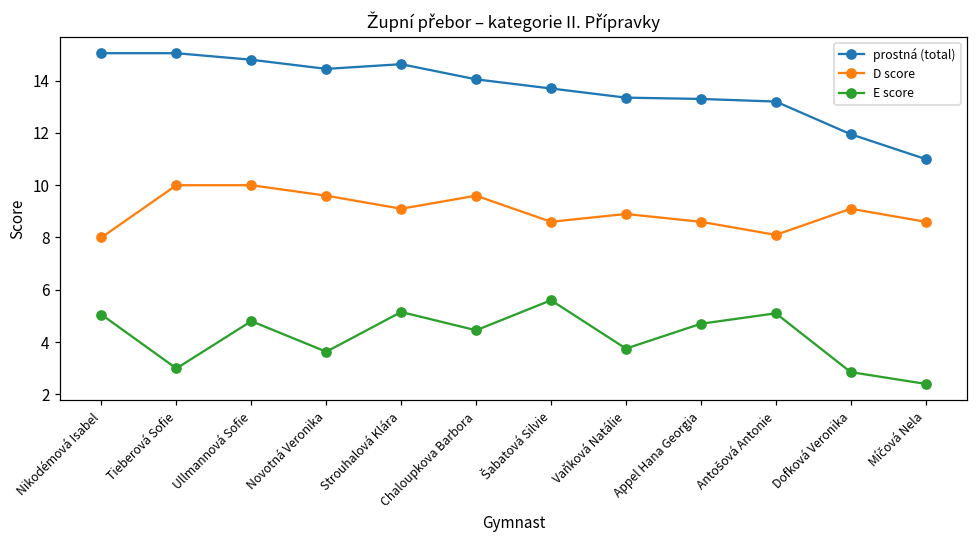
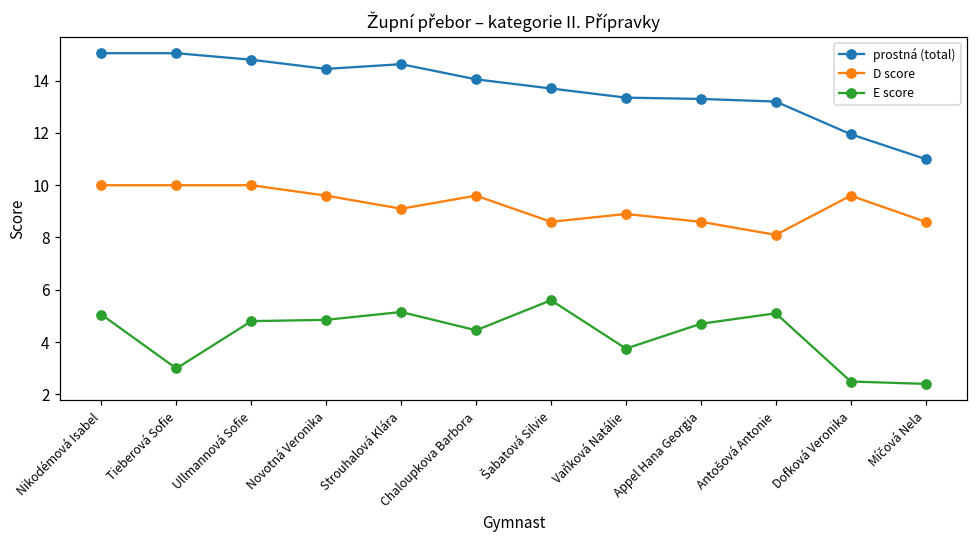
  {
    "prostná (total)": {
      "Nikodémová Isabel": 15.1,
      "Tieberová Sofie": 15.1,
      "Ullmannová Sofie": 14.8,
      "Novotná Veronika": 14.5,
      "Strouhalová Klára": 14.6,
      "Chaloupkova Barbora": 14.1,
      "Šabatová Silvie": 13.7,
      "Vaňková Natálie": 13.4,
      "Appel Hana Georgia": 13.3,
      "Antošová Antonie": 13.2,
      "Dofková Veronika": 12.0,
      "Míčová Nela": 11.0
    },
    "D score": {
-     "Nikodémová Isabel": 8,
+     "Nikodémová Isabel": 10,
      "Tieberová Sofie": 10.0,
      "Ullmannová Sofie": 10.0,
      "Novotná Veronika": 9.6,
      "Strouhalová Klára": 9.1,
      "Chaloupkova Barbora": 9.6,
      "Šabatová Silvie": 8.6,
      "Vaňková Natálie": 8.9,
      "Appel Hana Georgia": 8.6,
      "Antošová Antonie": 8.1,
-     "Dofková Veronika": 9.1,
+     "Dofková Veronika": 9.6,
      "Míčová Nela": 8.6
    },
    "E score": {
      "Nikodémová Isabel": 5.1,
      "Tieberová Sofie": 3.0,
      "Ullmannová Sofie": 4.8,
-     "Novotná Veronika": 3.6,
+     "Novotná Veronika": 4.9,
      "Strouhalová Klára": 5.2,
      "Chaloupkova Barbora": 4.5,
      "Šabatová Silvie": 5.6,
      "Vaňková Natálie": 3.8,
      "Appel Hana Georgia": 4.7,
      "Antošová Antonie": 5.1,
-     "Dofková Veronika": 2.9,
+     "Dofková Veronika": 2.5,
      "Míčová Nela": 2.4
    }
  }
